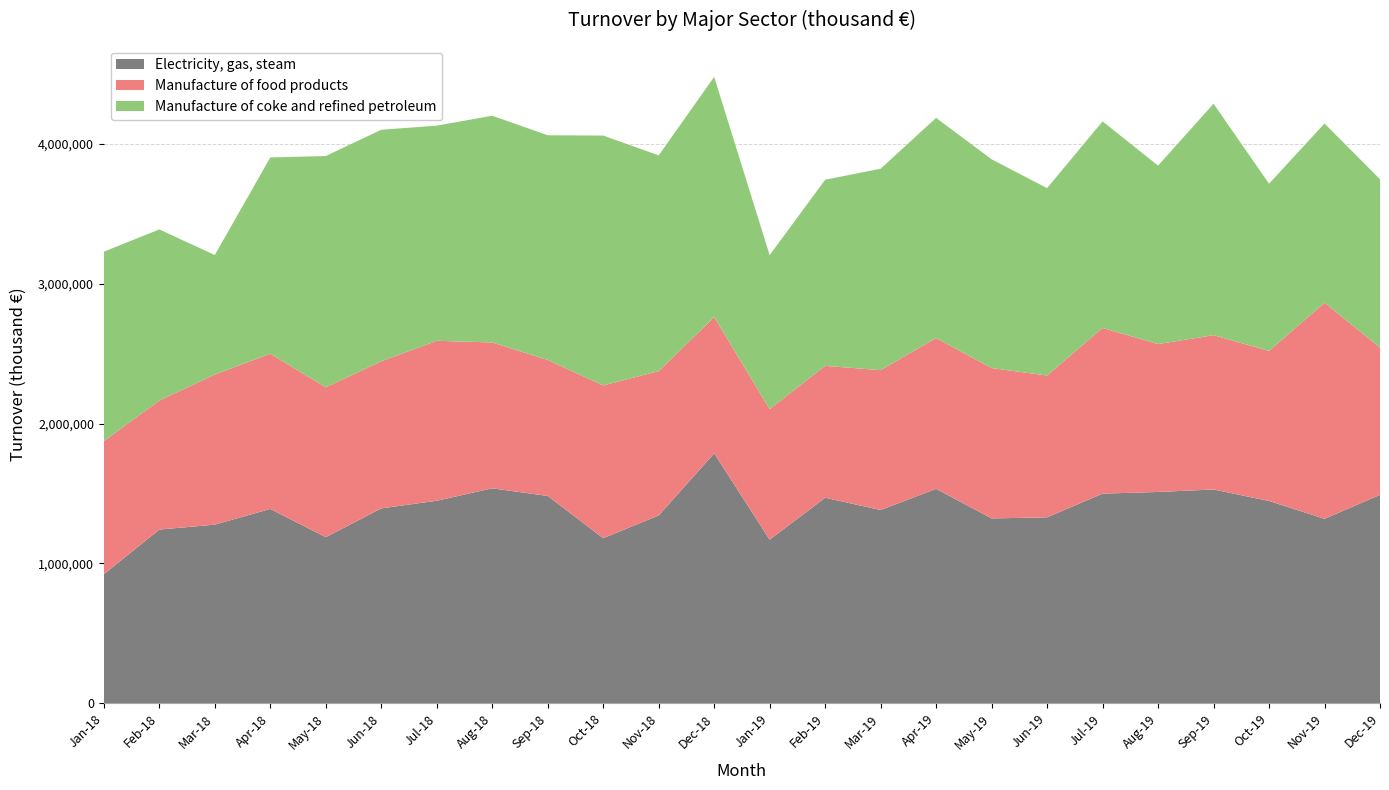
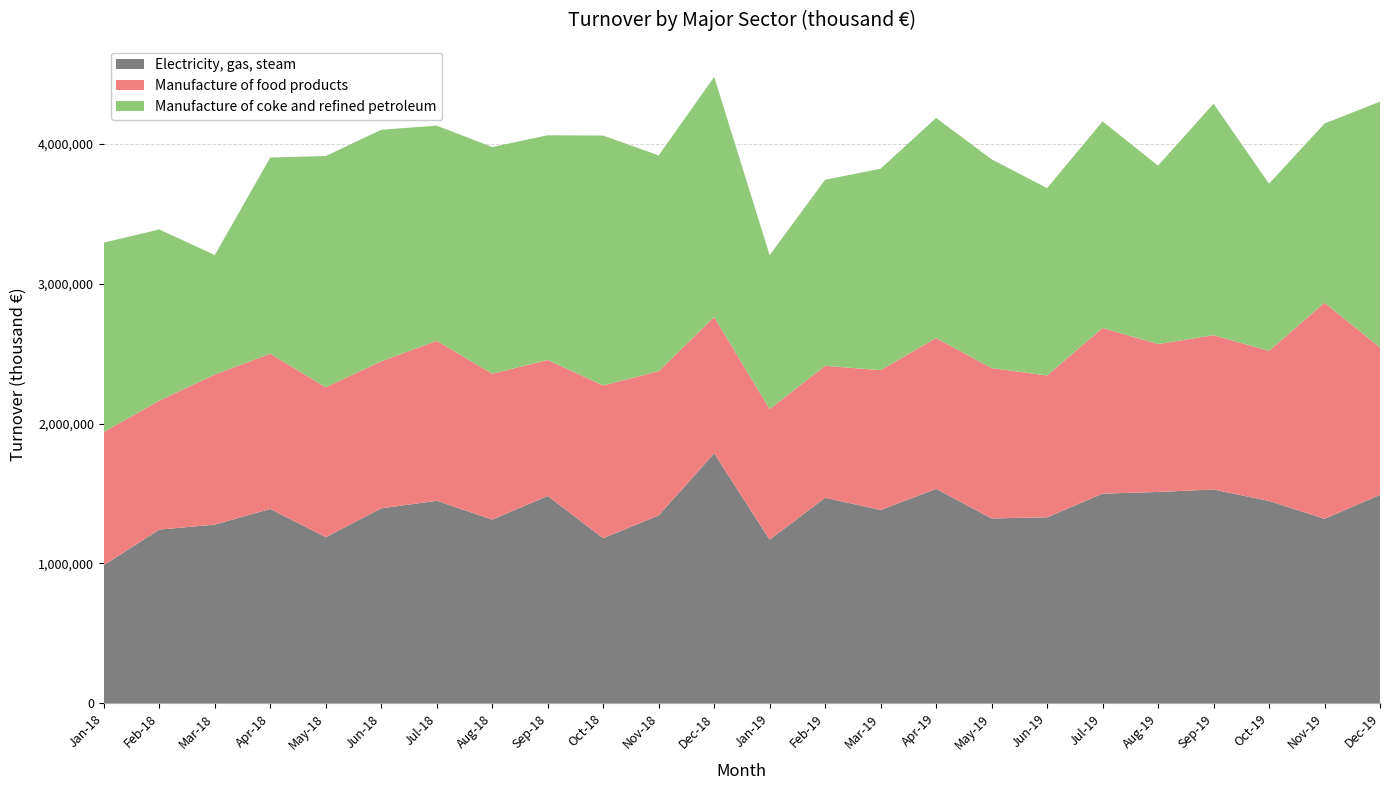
  {
    "Electricity, gas, steam": {
-     "Jan-18": "920,000",
-     "Aug-18": "1,540,000"
+     "Jan-18": "990,000",
+     "Aug-18": "1,310,000"
    },
    "Manufacture of coke and refined petroleum": {
      "Jan-18": "1,350,000",
      "Feb-18": "1,220,000",
      "Mar-18": "850,000",
      "Apr-18": "1,400,000",
      "May-18": "1,650,000",
      "Jun-18": "1,660,000",
      "Jul-18": "1,540,000",
      "Aug-18": "1,620,000",
      "Sep-18": "1,610,000",
      "Oct-18": "1,790,000",
      "Nov-18": "1,540,000",
      "Dec-18": "1,720,000",
      "Jan-19": "1,100,000",
      "Feb-19": "1,330,000",
      "Mar-19": "1,440,000",
      "Apr-19": "1,570,000",
      "May-19": "1,490,000",
      "Jun-19": "1,340,000",
      "Jul-19": "1,480,000",
      "Aug-19": "1,280,000",
      "Sep-19": "1,660,000",
      "Oct-19": "1,200,000",
      "Nov-19": "1,280,000",
-     "Dec-19": "1,200,000"
+     "Dec-19": "1,760,000"
    }
  }
